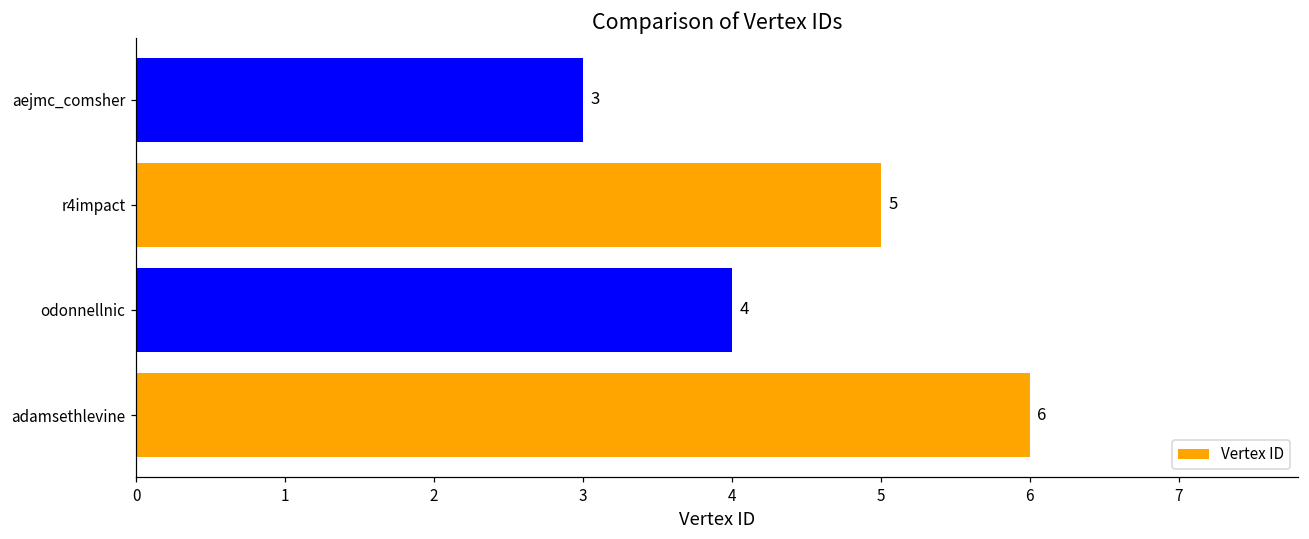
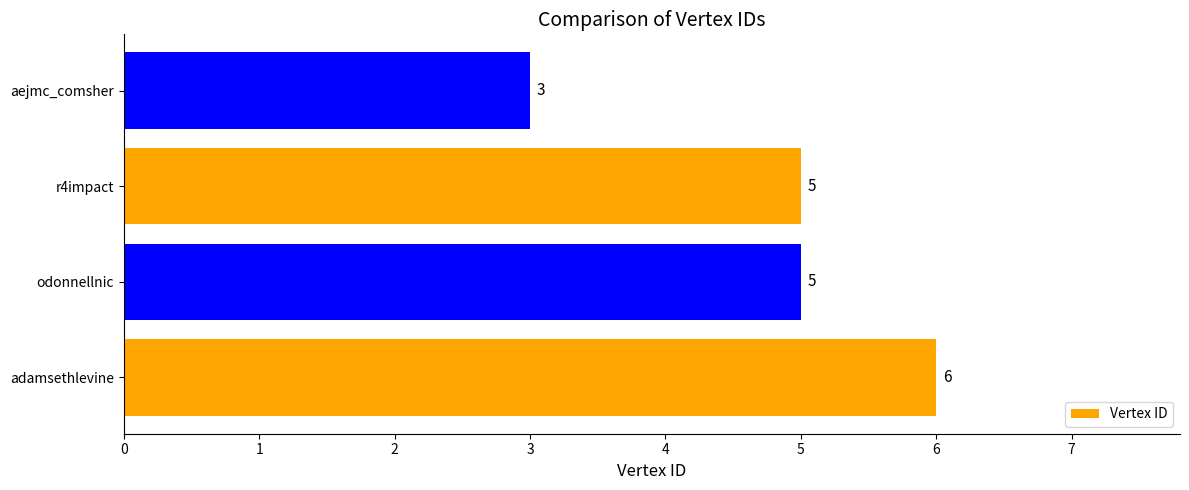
  {
    "aejmc_comsher": 3,
    "r4impact": 5,
-   "odonnellnic": 4,
+   "odonnellnic": 5,
    "adamsethlevine": 6
  }
